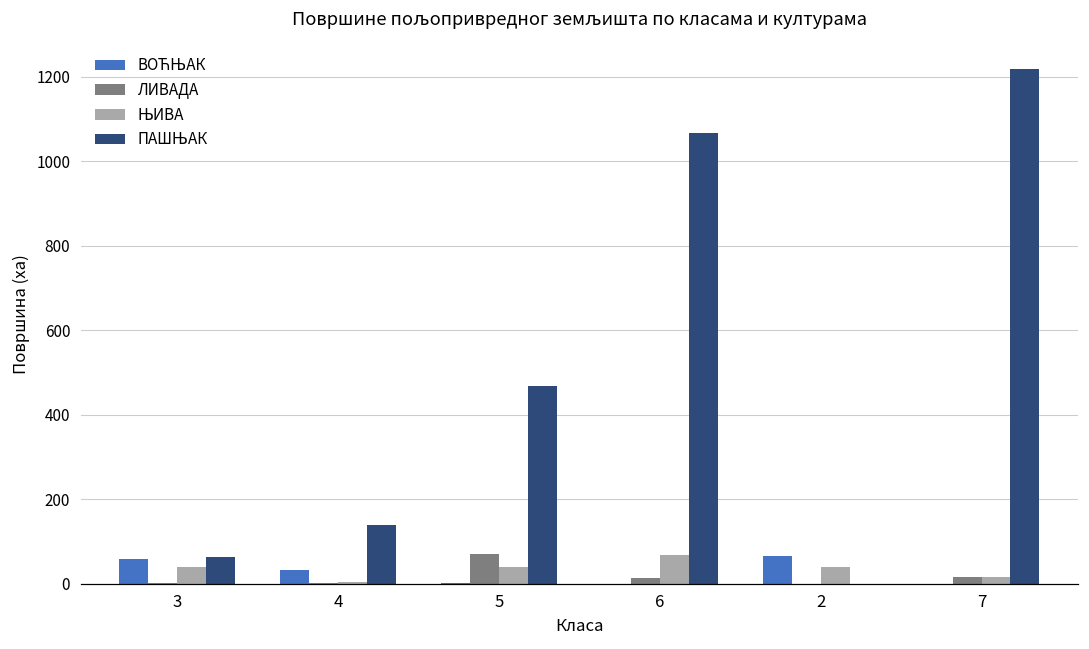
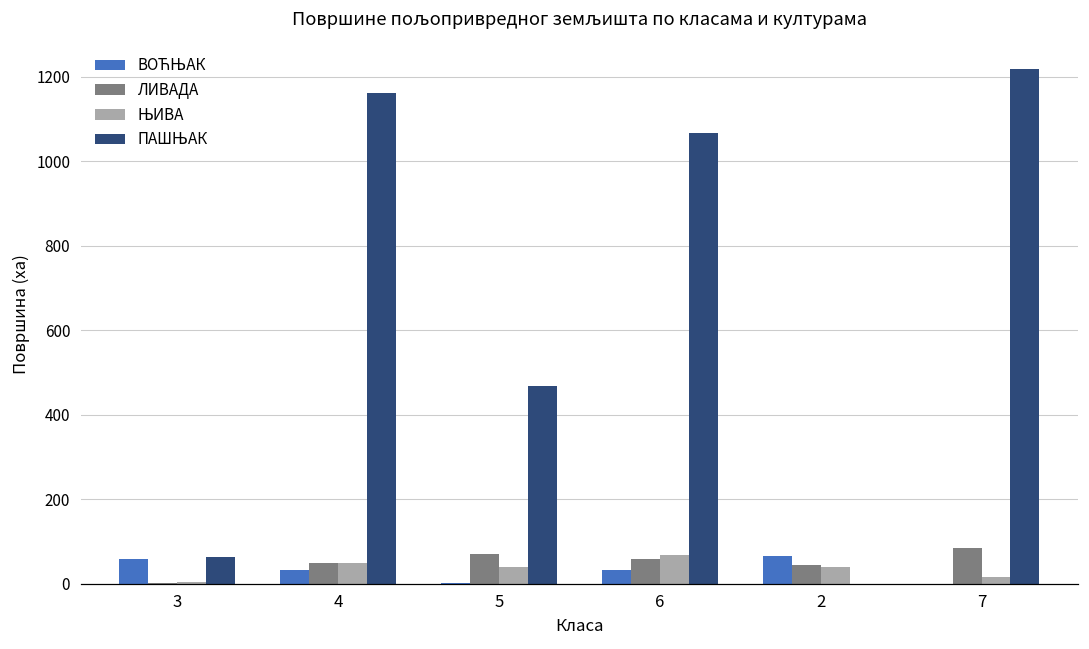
  {
    "ВОЋЊАК": {
      "3": 60,
      "4": 30,
-     "6": 0,
+     "6": 30,
      "2": 70,
      "7": 0
    },
    "ЛИВАДА": {
-     "4": 0,
+     "4": 50,
      "5": 70,
-     "6": 10,
-     "2": 0,
-     "7": 20
+     "6": 60,
+     "2": 40,
+     "7": 90
    },
    "ЊИВА": {
-     "3": 40,
-     "4": 0,
+     "3": 0,
+     "4": 50,
      "5": 40,
      "6": 70,
      "2": 40,
      "7": 20
    },
    "ПАШЊАК": {
      "3": 60,
-     "4": 140,
+     "4": 1160,
      "5": 470,
      "6": 1070,
      "7": 1220
    }
  }
